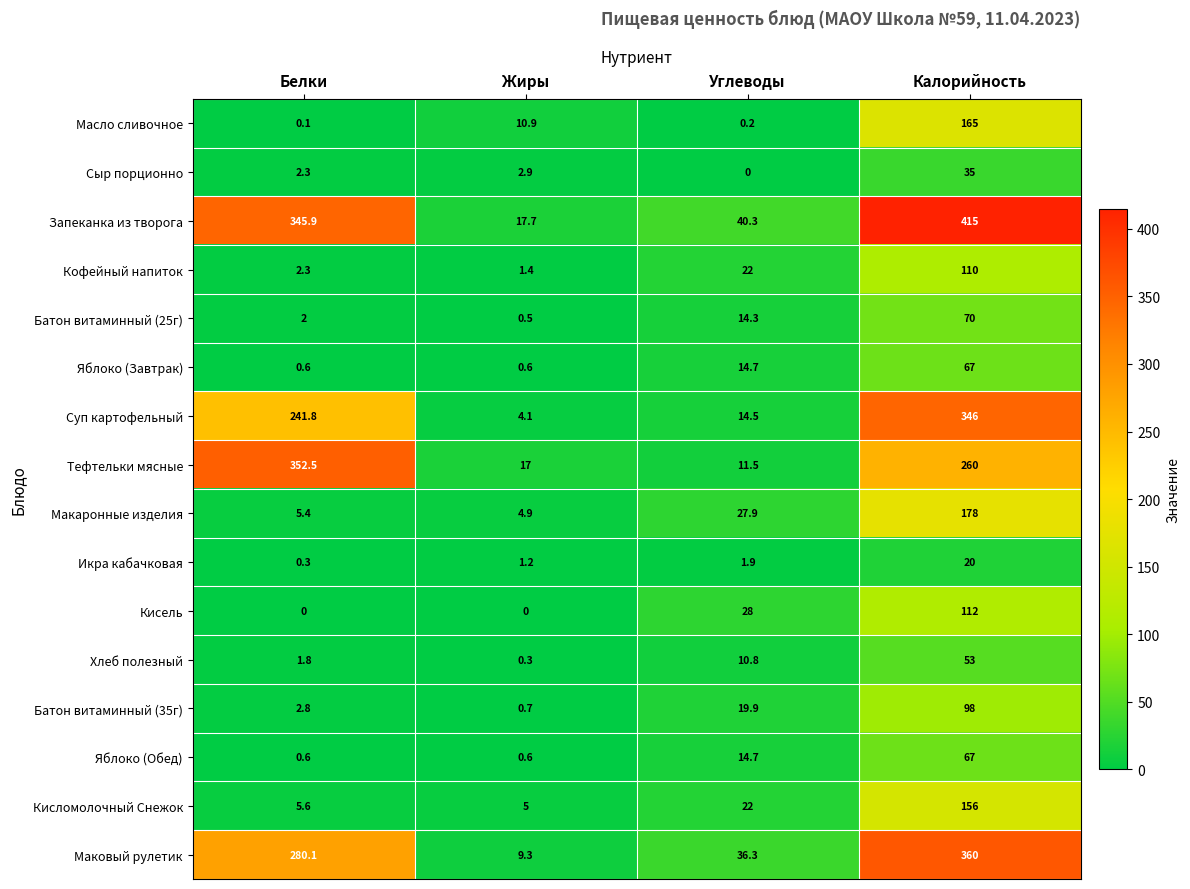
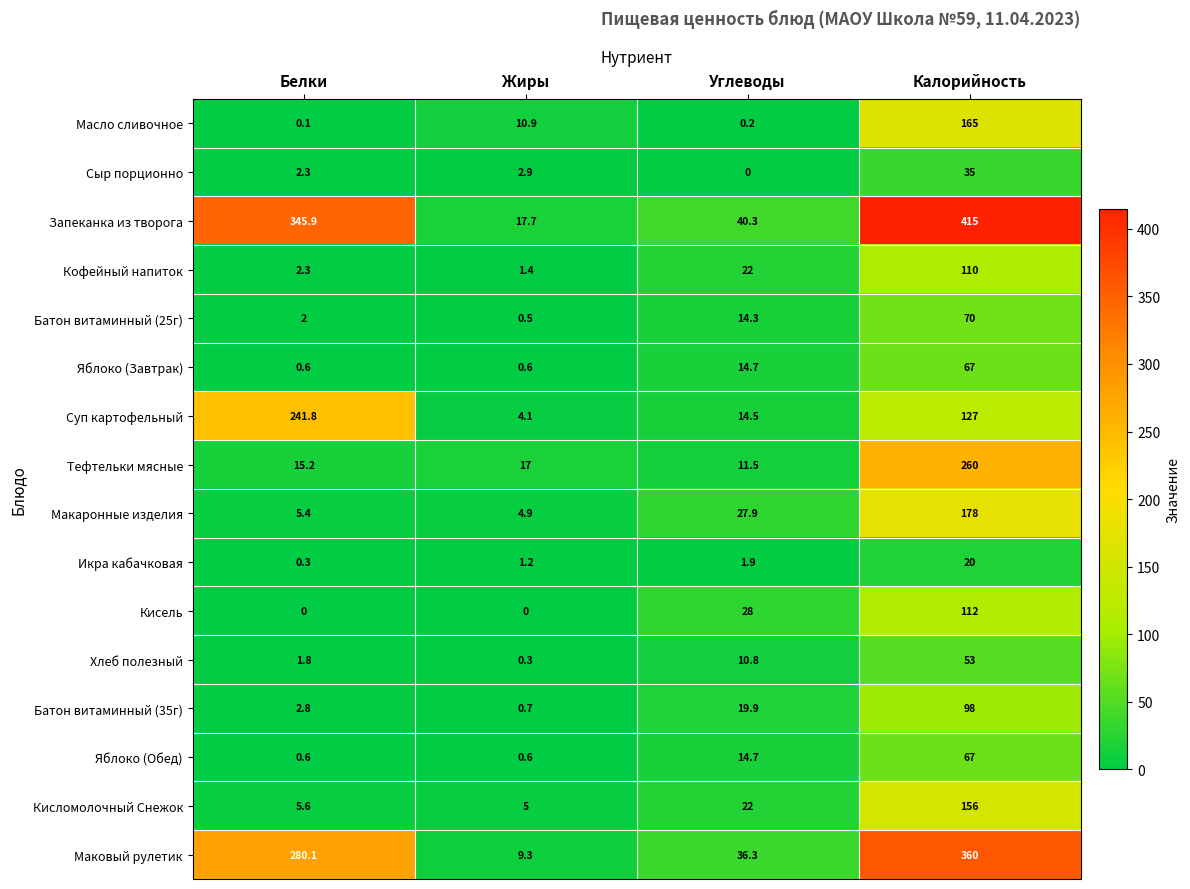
  {
    "Масло сливочное": {
      "Белки": 0.1,
      "Жиры": 10.9,
      "Углеводы": 0.2,
      "Калорийность": 165
    },
    "Сыр порционно": {
      "Белки": 2.3,
      "Жиры": 2.9,
      "Углеводы": 0,
      "Калорийность": 35
    },
    "Запеканка из творога": {
      "Белки": 345.9,
      "Жиры": 17.7,
      "Углеводы": 40.3,
      "Калорийность": 415
    },
    "Кофейный напиток": {
      "Белки": 2.3,
      "Жиры": 1.4,
      "Углеводы": 22,
      "Калорийность": 110
    },
    "Батон витаминный (25г)": {
      "Белки": 2,
      "Жиры": 0.5,
      "Углеводы": 14.3,
      "Калорийность": 70
    },
    "Яблоко (Завтрак)": {
      "Белки": 0.6,
      "Жиры": 0.6,
      "Углеводы": 14.7,
      "Калорийность": 67
    },
    "Суп картофельный": {
      "Белки": 241.8,
      "Жиры": 4.1,
      "Углеводы": 14.5,
-     "Калорийность": 346
+     "Калорийность": 127
    },
    "Тефтельки мясные": {
-     "Белки": 352.5,
+     "Белки": 15.2,
      "Жиры": 17,
      "Углеводы": 11.5,
      "Калорийность": 260
    },
    "Макаронные изделия": {
      "Белки": 5.4,
      "Жиры": 4.9,
      "Углеводы": 27.9,
      "Калорийность": 178
    },
    "Икра кабачковая": {
      "Белки": 0.3,
      "Жиры": 1.2,
      "Углеводы": 1.9,
      "Калорийность": 20
    },
    "Кисель": {
      "Белки": 0,
      "Жиры": 0,
      "Углеводы": 28,
      "Калорийность": 112
    },
    "Хлеб полезный": {
      "Белки": 1.8,
      "Жиры": 0.3,
      "Углеводы": 10.8,
      "Калорийность": 53
    },
    "Батон витаминный (35г)": {
      "Белки": 2.8,
      "Жиры": 0.7,
      "Углеводы": 19.9,
      "Калорийность": 98
    },
    "Яблоко (Обед)": {
      "Белки": 0.6,
      "Жиры": 0.6,
      "Углеводы": 14.7,
      "Калорийность": 67
    },
    "Кисломолочный Снежок": {
      "Белки": 5.6,
      "Жиры": 5,
      "Углеводы": 22,
      "Калорийность": 156
    },
    "Маковый рулетик": {
      "Белки": 280.1,
      "Жиры": 9.3,
      "Углеводы": 36.3,
      "Калорийность": 360
    }
  }
